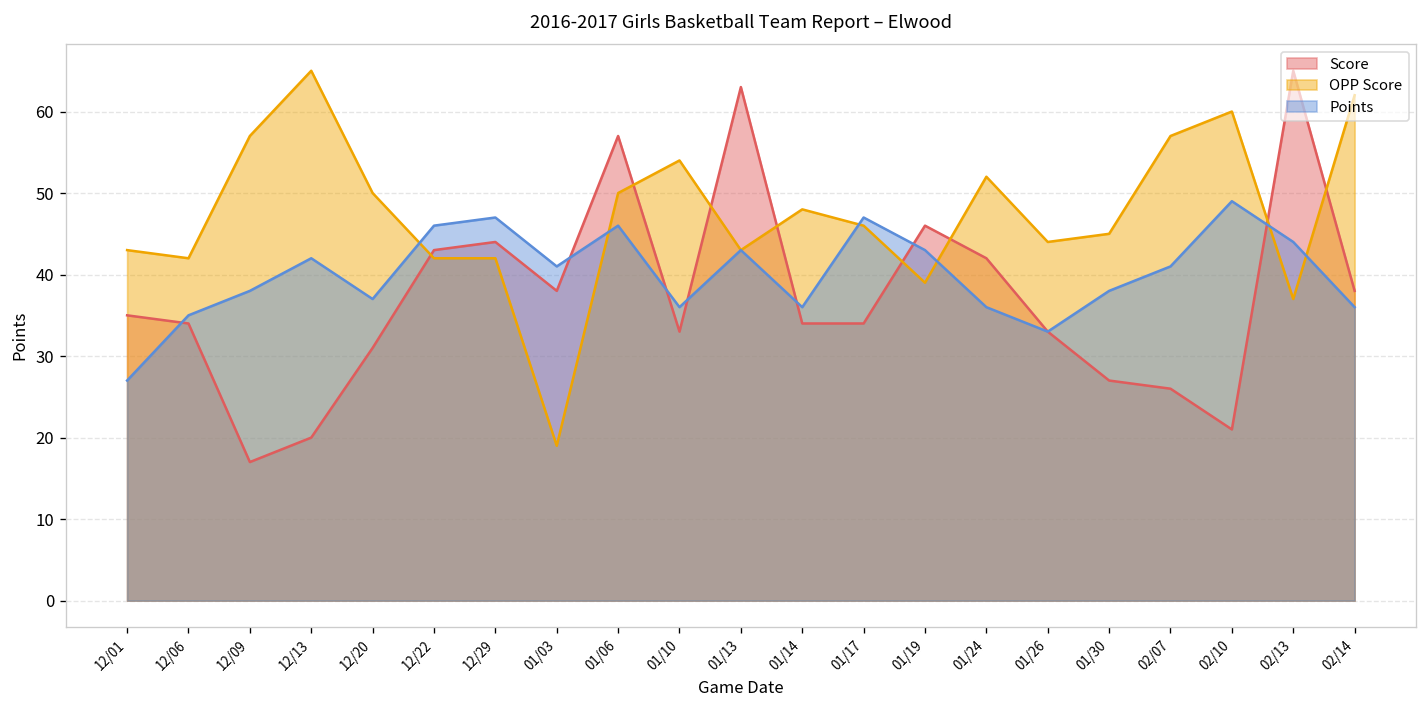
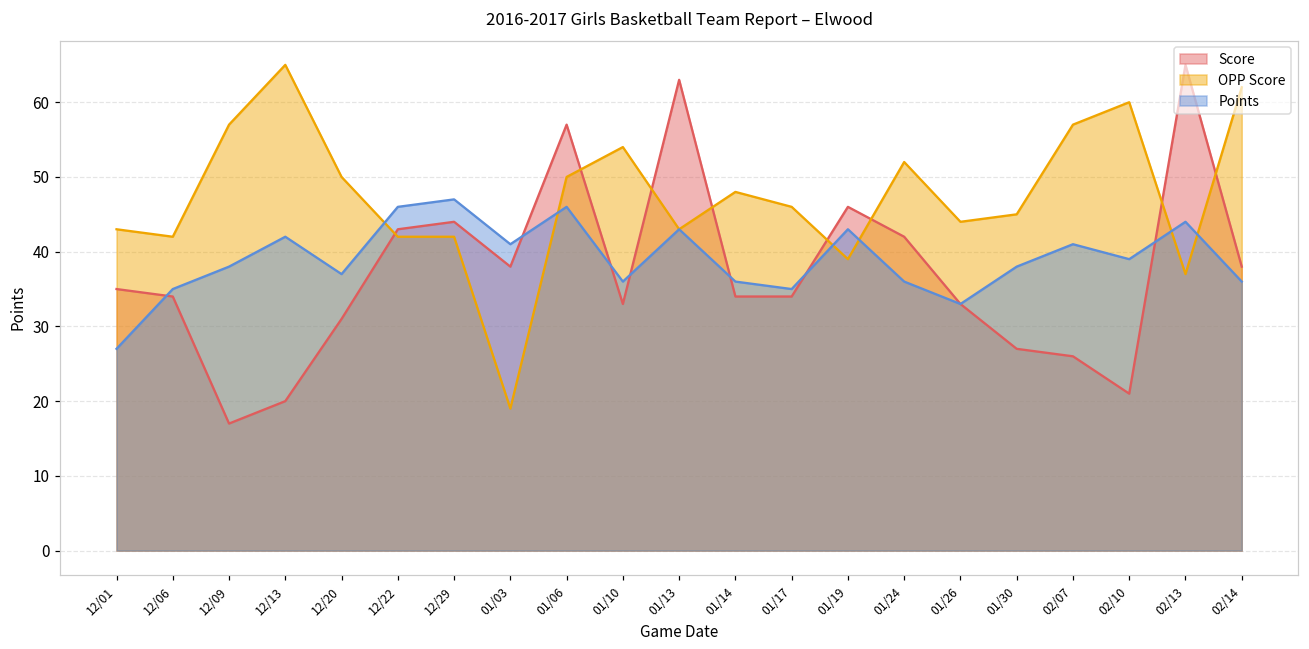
  {
    "Score": {
      "12/01": 35,
      "12/06": 34,
      "12/09": 17,
      "12/13": 20,
      "12/20": 31,
      "12/22": 43,
      "12/29": 44,
      "01/03": 38,
      "01/06": 57,
      "01/10": 33,
      "01/13": 63,
      "01/14": 34,
      "01/17": 34,
      "01/19": 46,
      "01/24": 42,
      "01/30": 27,
      "02/07": 26,
      "02/10": 21,
      "02/14": 38
    },
    "OPP Score": {
      "12/01": 43,
      "12/06": 42,
      "12/09": 57,
      "12/13": 65,
      "12/20": 50,
      "12/22": 42,
      "12/29": 42,
      "01/03": 19,
      "01/06": 50,
      "01/10": 54,
      "01/14": 48,
      "01/17": 46,
      "01/19": 39,
      "01/24": 52,
      "01/26": 44,
      "01/30": 45,
      "02/07": 57,
      "02/10": 60,
      "02/13": 37
    },
    "Points": {
      "12/01": 27,
      "12/06": 35,
      "12/09": 38,
      "12/13": 42,
      "12/20": 37,
      "12/22": 46,
      "12/29": 47,
      "01/03": 41,
      "01/06": 46,
      "01/10": 36,
      "01/14": 36,
-     "01/17": 47,
+     "01/17": 35,
      "01/19": 43,
      "01/24": 36,
      "01/30": 38,
      "02/07": 41,
-     "02/10": 49,
+     "02/10": 39,
      "02/13": 44,
      "02/14": 36
    }
  }
